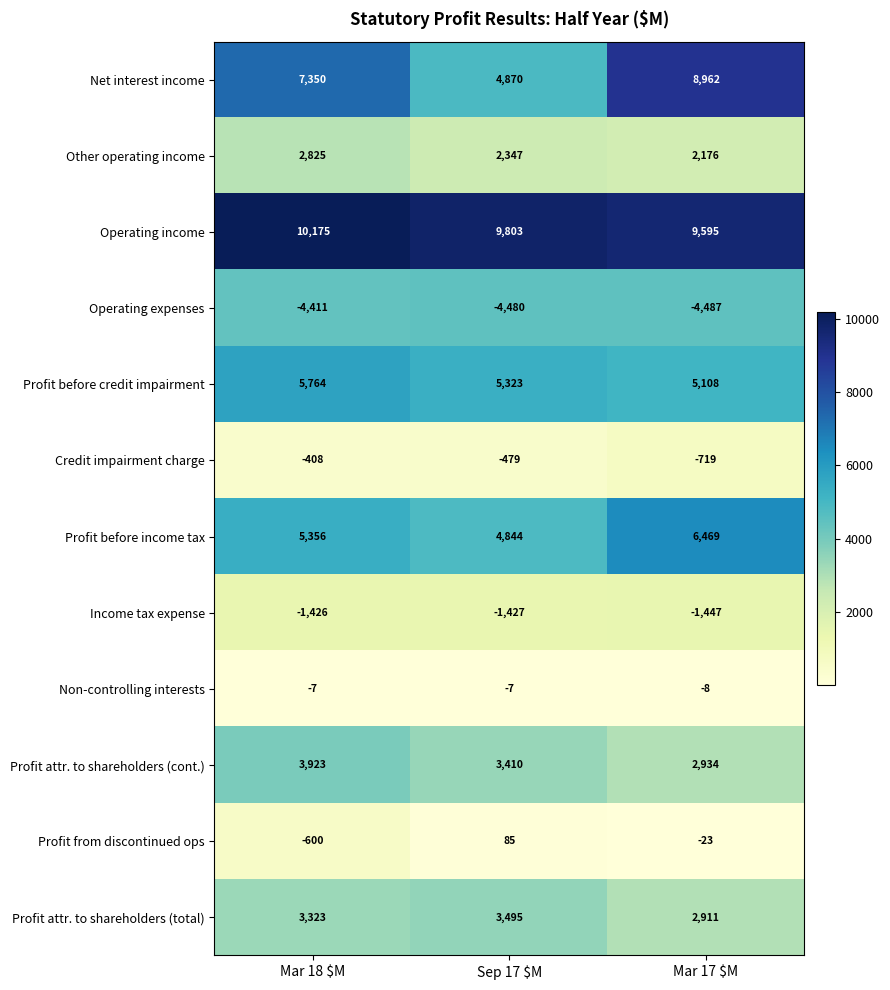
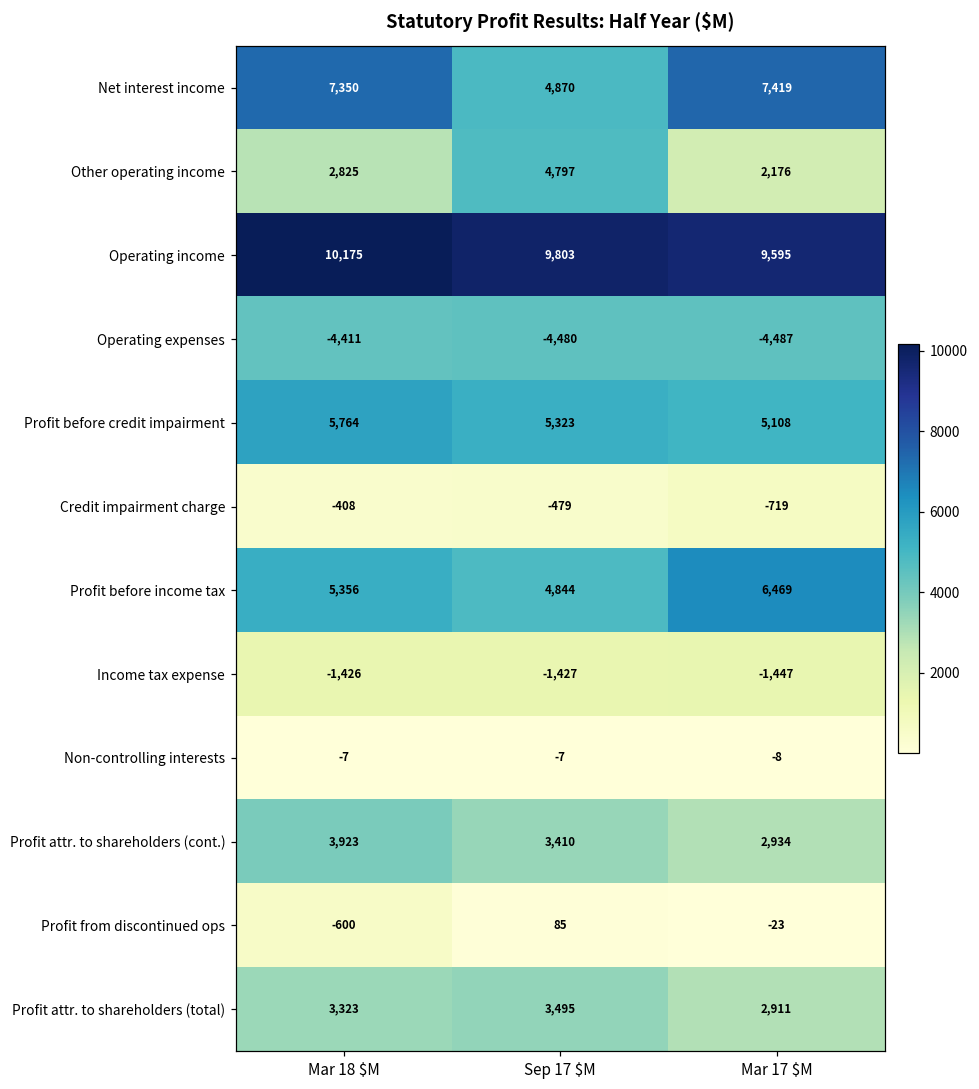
  {
    "Net interest income": {
      "Mar 18 $M": "7,350",
      "Sep 17 $M": "4,870",
-     "Mar 17 $M": "8,962"
+     "Mar 17 $M": "7,419"
    },
    "Other operating income": {
      "Mar 18 $M": "2,825",
-     "Sep 17 $M": "2,347",
+     "Sep 17 $M": "4,797",
      "Mar 17 $M": "2,176"
    },
    "Operating income": {
      "Mar 18 $M": "10,175",
      "Sep 17 $M": "9,803",
      "Mar 17 $M": "9,595"
    },
    "Operating expenses": {
      "Mar 18 $M": "-4,411",
      "Sep 17 $M": "-4,480",
      "Mar 17 $M": "-4,487"
    },
    "Profit before credit impairment": {
      "Mar 18 $M": "5,764",
      "Sep 17 $M": "5,323",
      "Mar 17 $M": "5,108"
    },
    "Credit impairment charge": {
      "Mar 18 $M": "-408",
      "Sep 17 $M": "-479",
      "Mar 17 $M": "-719"
    },
    "Profit before income tax": {
      "Mar 18 $M": "5,356",
      "Sep 17 $M": "4,844",
      "Mar 17 $M": "6,469"
    },
    "Income tax expense": {
      "Mar 18 $M": "-1,426",
      "Sep 17 $M": "-1,427",
      "Mar 17 $M": "-1,447"
    },
    "Non-controlling interests": {
      "Mar 18 $M": "-7",
      "Sep 17 $M": "-7",
      "Mar 17 $M": "-8"
    },
    "Profit attr. to shareholders (cont.)": {
      "Mar 18 $M": "3,923",
      "Sep 17 $M": "3,410",
      "Mar 17 $M": "2,934"
    },
    "Profit from discontinued ops": {
      "Mar 18 $M": "-600",
      "Sep 17 $M": "85",
      "Mar 17 $M": "-23"
    },
    "Profit attr. to shareholders (total)": {
      "Mar 18 $M": "3,323",
      "Sep 17 $M": "3,495",
      "Mar 17 $M": "2,911"
    }
  }
